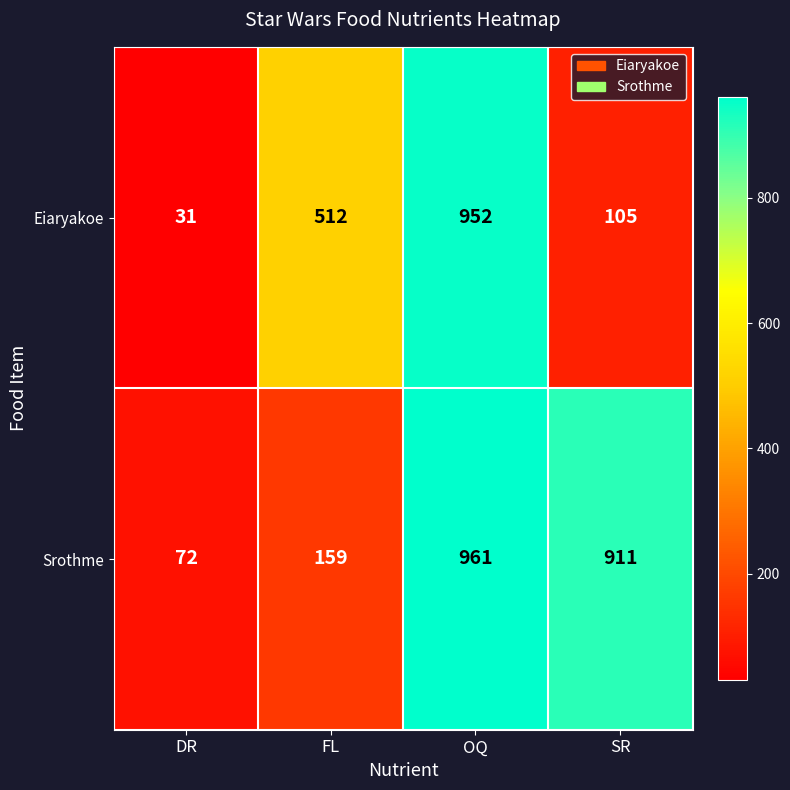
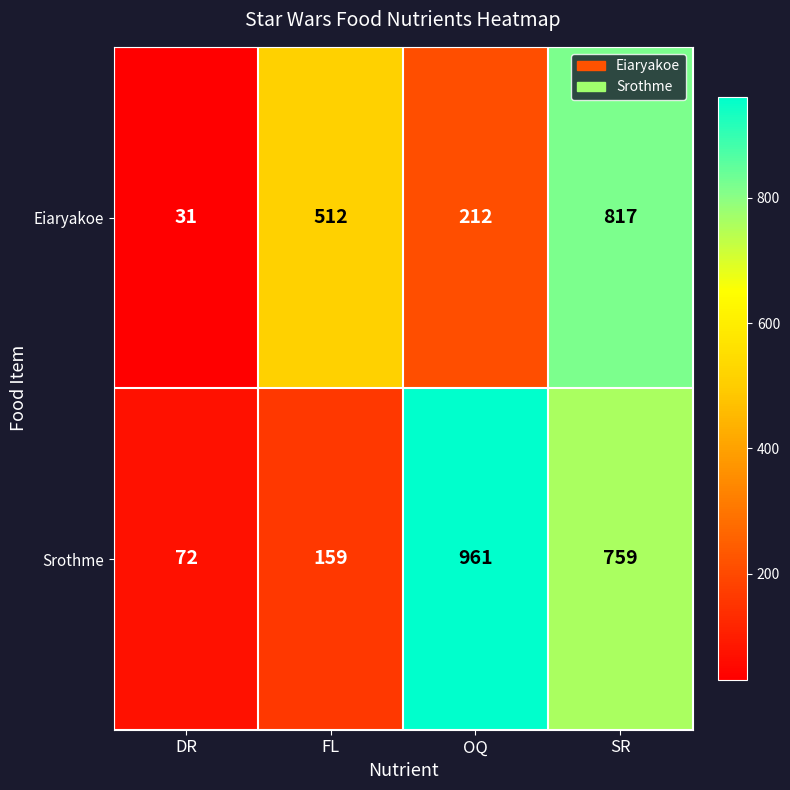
  {
    "Eiaryakoe": {
      "DR": 31,
      "FL": 512,
-     "OQ": 952,
-     "SR": 105
+     "OQ": 212,
+     "SR": 817
    },
    "Srothme": {
      "DR": 72,
      "FL": 159,
      "OQ": 961,
-     "SR": 911
+     "SR": 759
    }
  }
